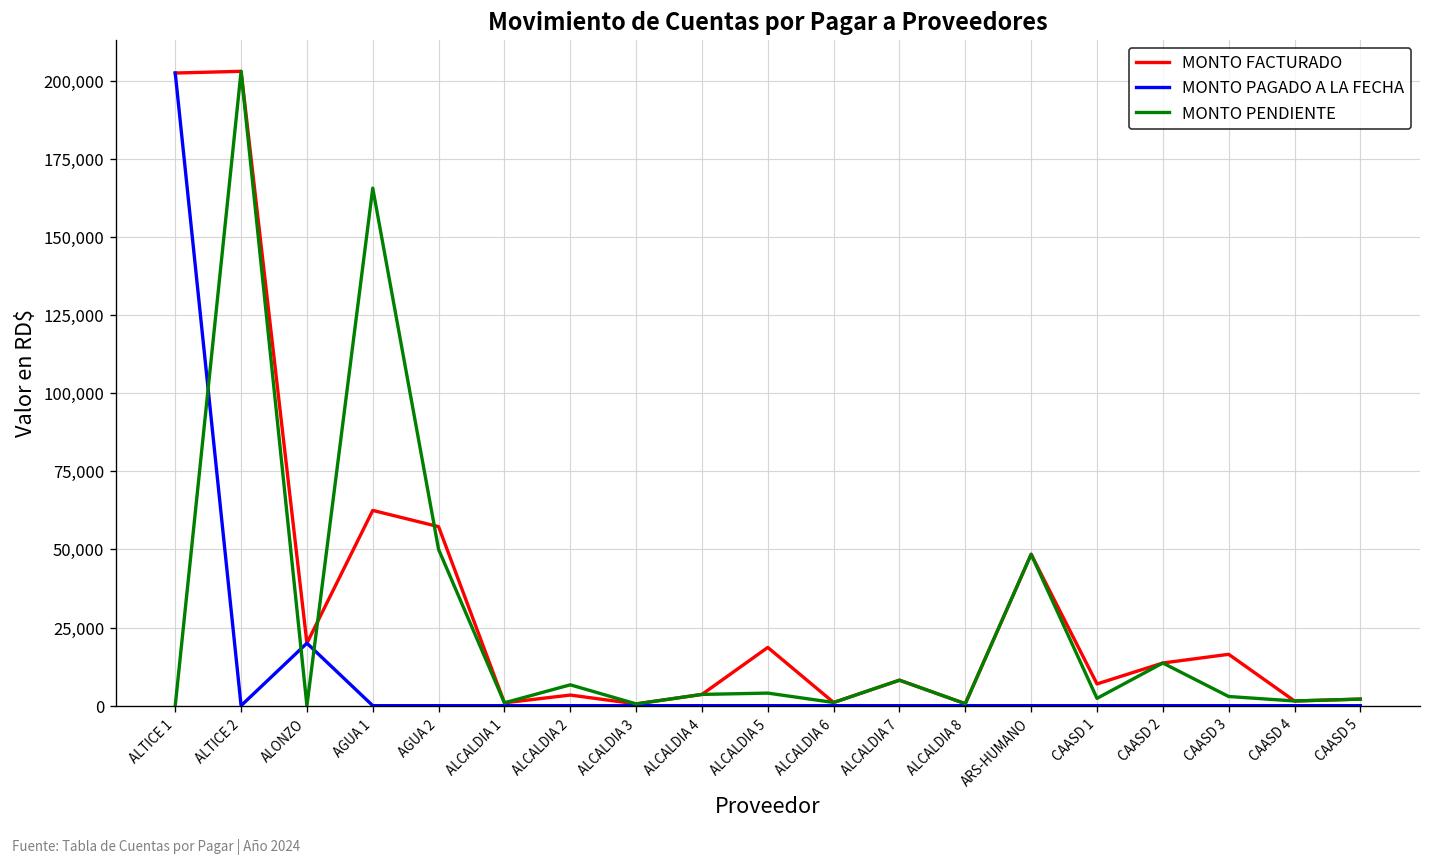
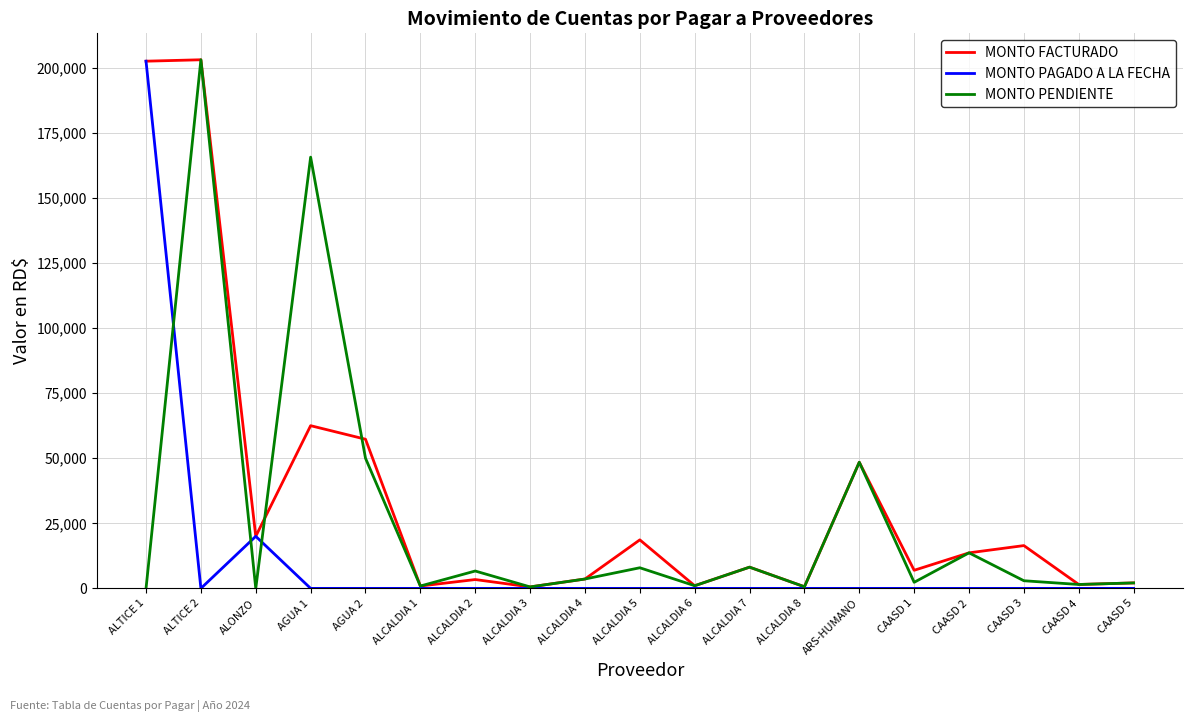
  {
    "MONTO FACTURADO": {
      "AGUA 1": "63,000",
      "AGUA 2": "57,000",
      "ALCALDIA 2": "3,000",
      "ALCALDIA 5": "19,000",
      "CAASD 1": "7,000",
      "CAASD 3": "16,000"
    },
    "MONTO PAGADO A LA FECHA": {
      "ALTICE 2": "0",
      "AGUA 1": "0",
      "AGUA 2": "0",
      "ALCALDIA 2": "0",
      "ALCALDIA 4": "0",
      "ALCALDIA 5": "0",
      "ALCALDIA 6": "0",
      "ALCALDIA 7": "0",
      "ARS-HUMANO": "0",
      "CAASD 1": "0",
      "CAASD 2": "0",
      "CAASD 3": "0",
      "CAASD 4": "0",
      "CAASD 5": "0"
    },
    "MONTO PENDIENTE": {
      "ALTICE 1": "0",
      "ALONZO": "0",
      "AGUA 1": "166,000",
      "AGUA 2": "50,000",
      "ALCALDIA 2": "7,000",
-     "ALCALDIA 5": "4,000",
+     "ALCALDIA 5": "8,000",
      "CAASD 1": "2,000",
      "CAASD 3": "3,000"
    }
  }
